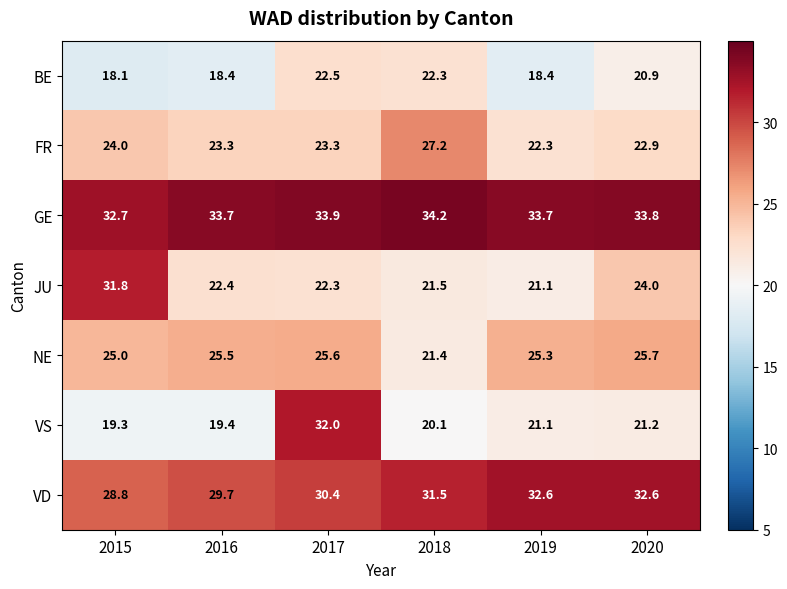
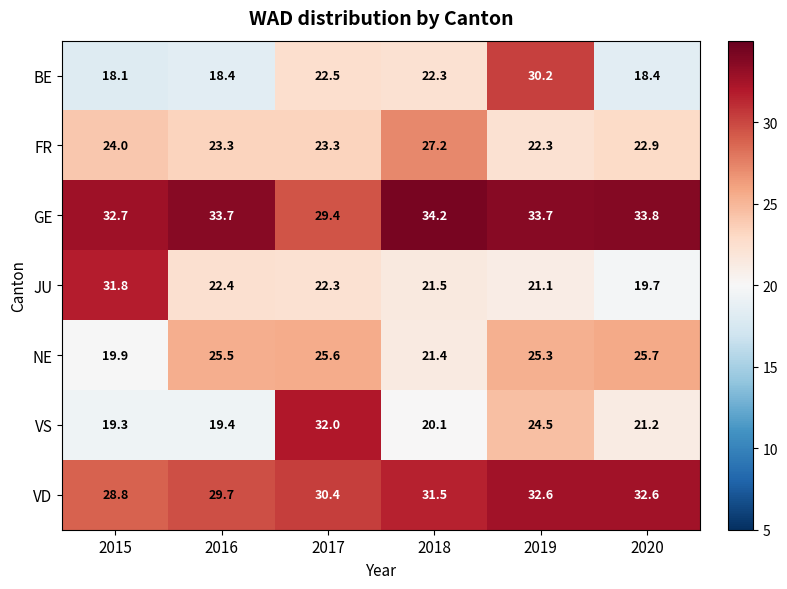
  {
    "BE": {
      "2015": 18.1,
      "2016": 18.4,
      "2017": 22.5,
      "2018": 22.3,
-     "2019": 18.4,
-     "2020": 20.9
+     "2019": 30.2,
+     "2020": 18.4
    },
    "FR": {
      "2015": 24.0,
      "2016": 23.3,
      "2017": 23.3,
      "2018": 27.2,
      "2019": 22.3,
      "2020": 22.9
    },
    "GE": {
      "2015": 32.7,
      "2016": 33.7,
-     "2017": 33.9,
+     "2017": 29.4,
      "2018": 34.2,
      "2019": 33.7,
      "2020": 33.8
    },
    "JU": {
      "2015": 31.8,
      "2016": 22.4,
      "2017": 22.3,
      "2018": 21.5,
      "2019": 21.1,
-     "2020": 24.0
+     "2020": 19.7
    },
    "NE": {
-     "2015": 25.0,
+     "2015": 19.9,
      "2016": 25.5,
      "2017": 25.6,
      "2018": 21.4,
      "2019": 25.3,
      "2020": 25.7
    },
    "VS": {
      "2015": 19.3,
      "2016": 19.4,
      "2017": 32.0,
      "2018": 20.1,
-     "2019": 21.1,
+     "2019": 24.5,
      "2020": 21.2
    },
    "VD": {
      "2015": 28.8,
      "2016": 29.7,
      "2017": 30.4,
      "2018": 31.5,
      "2019": 32.6,
      "2020": 32.6
    }
  }
